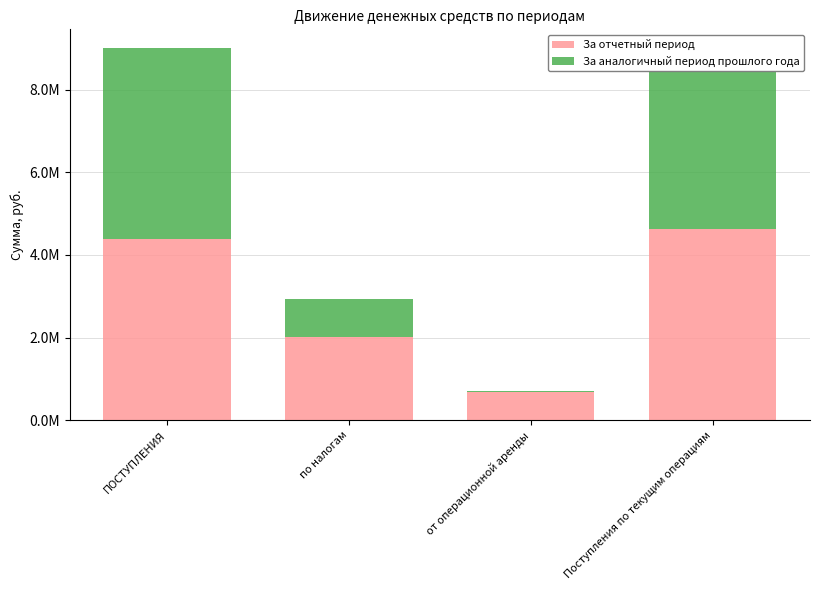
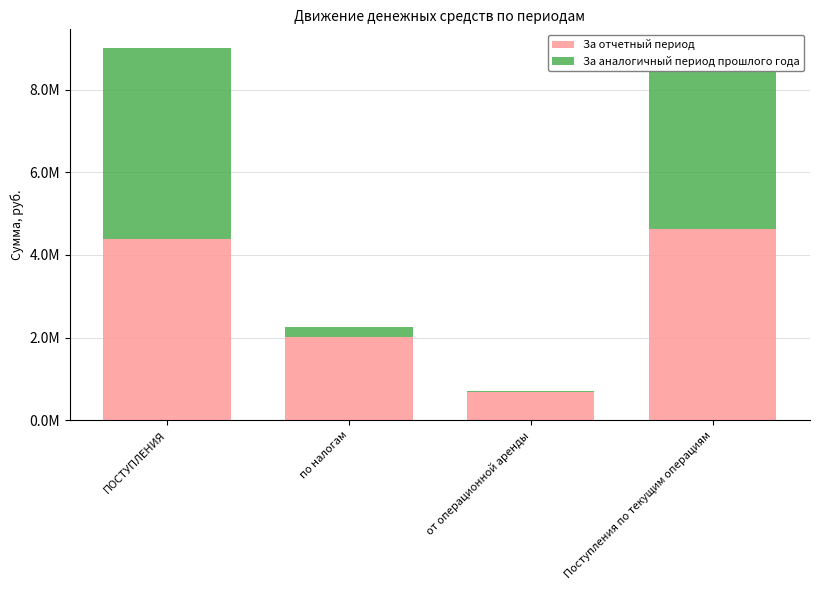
  {
    "За отчетный период": {
      "ПОСТУПЛЕНИЯ": 4400000,
      "по налогам": 2000000,
      "от операционной аренды": 700000,
      "Поступления по текущим операциям": 4600000
    },
    "За аналогичный период прошлого года": {
      "ПОСТУПЛЕНИЯ": 4600000,
-     "по налогам": 900000
+     "по налогам": 200000
    }
  }
